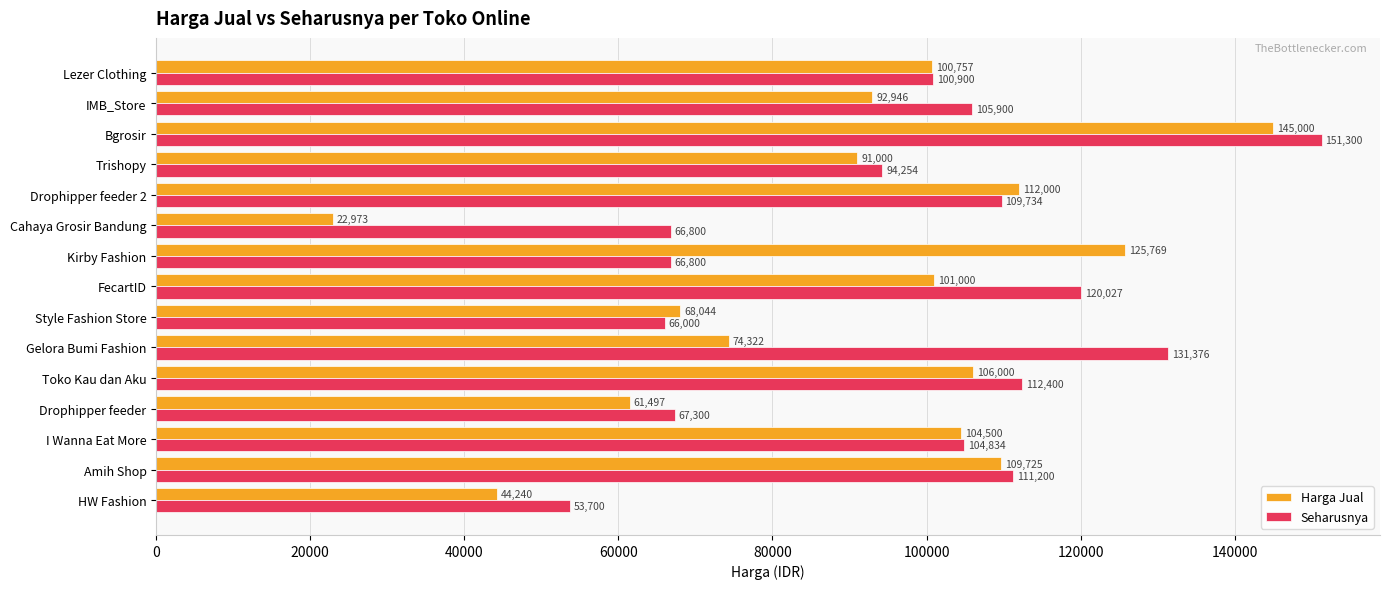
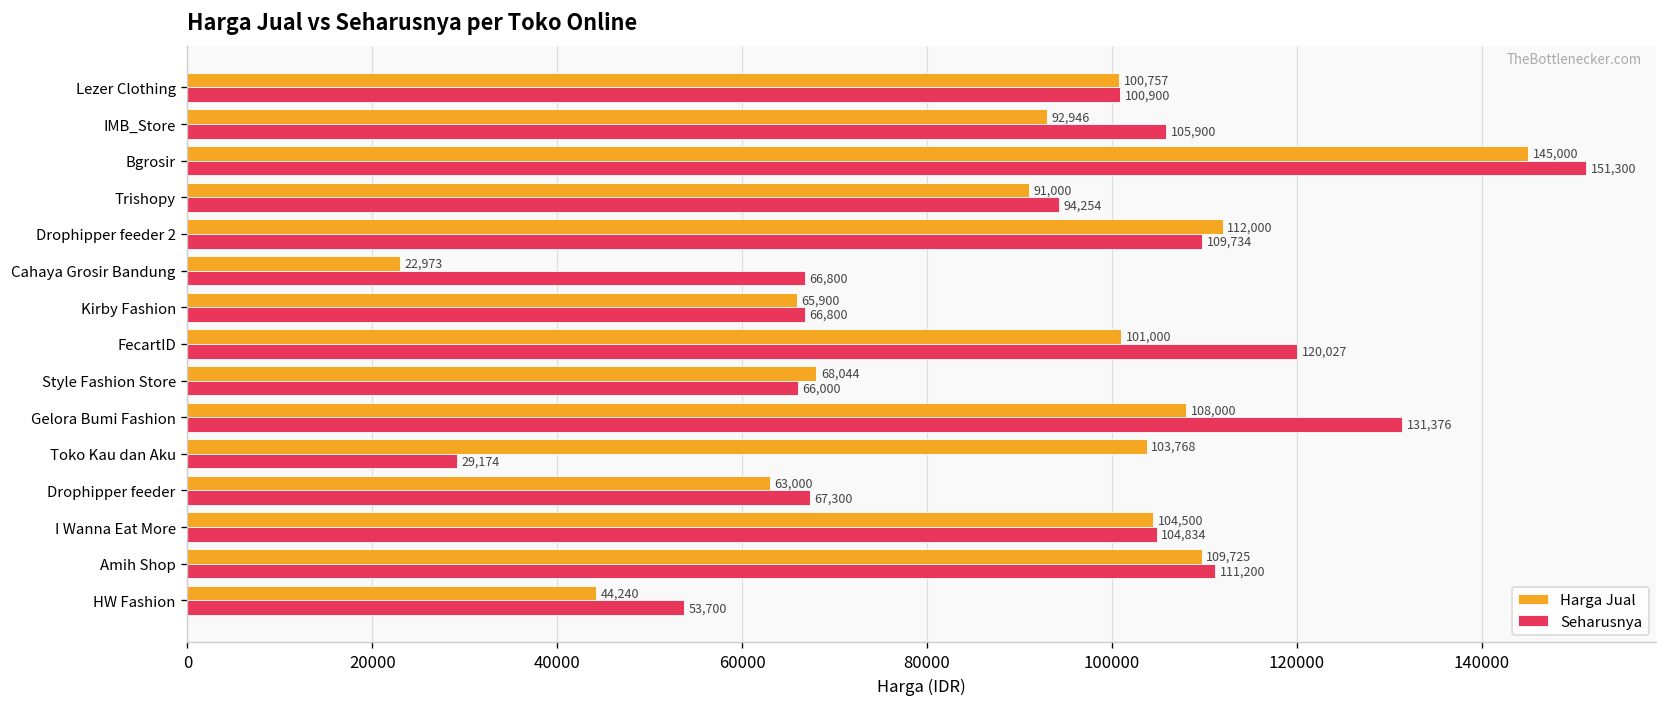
  {
    "Harga Jual": {
      "Lezer Clothing": "100,757",
      "IMB_Store": "92,946",
      "Bgrosir": "145,000",
      "Trishopy": "91,000",
      "Drophipper feeder 2": "112,000",
      "Cahaya Grosir Bandung": "22,973",
-     "Kirby Fashion": "125,769",
+     "Kirby Fashion": "65,900",
      "FecartID": "101,000",
      "Style Fashion Store": "68,044",
-     "Gelora Bumi Fashion": "74,322",
-     "Toko Kau dan Aku": "106,000",
-     "Drophipper feeder": "61,497",
+     "Gelora Bumi Fashion": "108,000",
+     "Toko Kau dan Aku": "103,768",
+     "Drophipper feeder": "63,000",
      "I Wanna Eat More": "104,500",
      "Amih Shop": "109,725",
      "HW Fashion": "44,240"
    },
    "Seharusnya": {
      "Lezer Clothing": "100,900",
      "IMB_Store": "105,900",
      "Bgrosir": "151,300",
      "Trishopy": "94,254",
      "Drophipper feeder 2": "109,734",
      "Cahaya Grosir Bandung": "66,800",
      "Kirby Fashion": "66,800",
      "FecartID": "120,027",
      "Style Fashion Store": "66,000",
      "Gelora Bumi Fashion": "131,376",
-     "Toko Kau dan Aku": "112,400",
+     "Toko Kau dan Aku": "29,174",
      "Drophipper feeder": "67,300",
      "I Wanna Eat More": "104,834",
      "Amih Shop": "111,200",
      "HW Fashion": "53,700"
    }
  }
